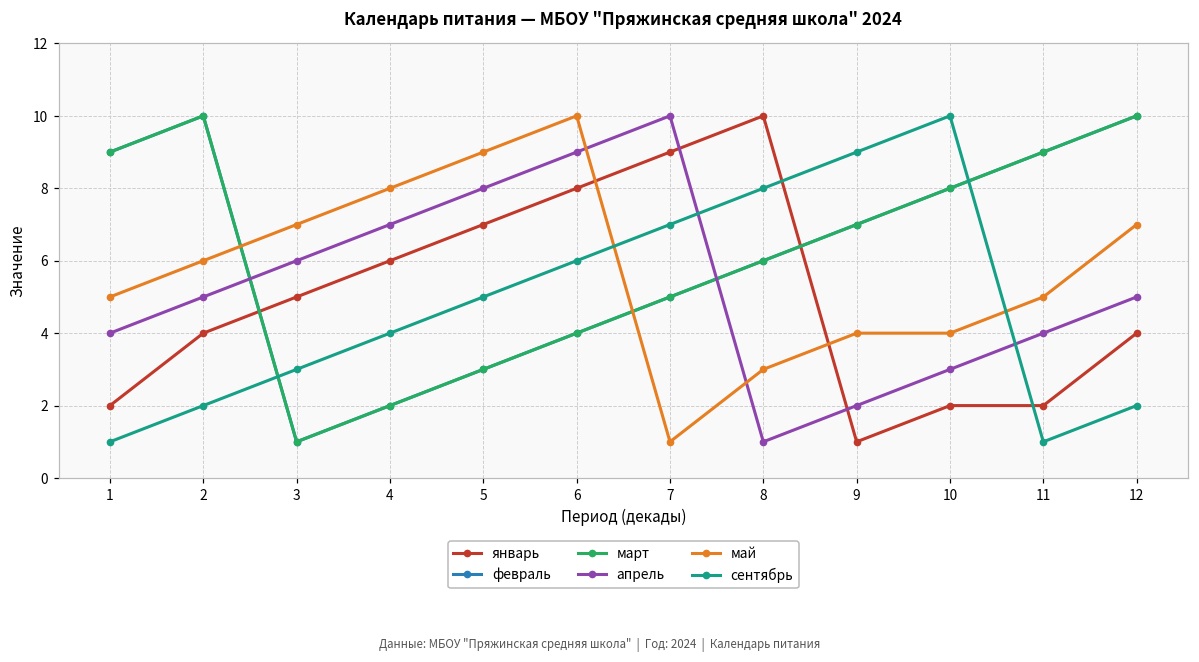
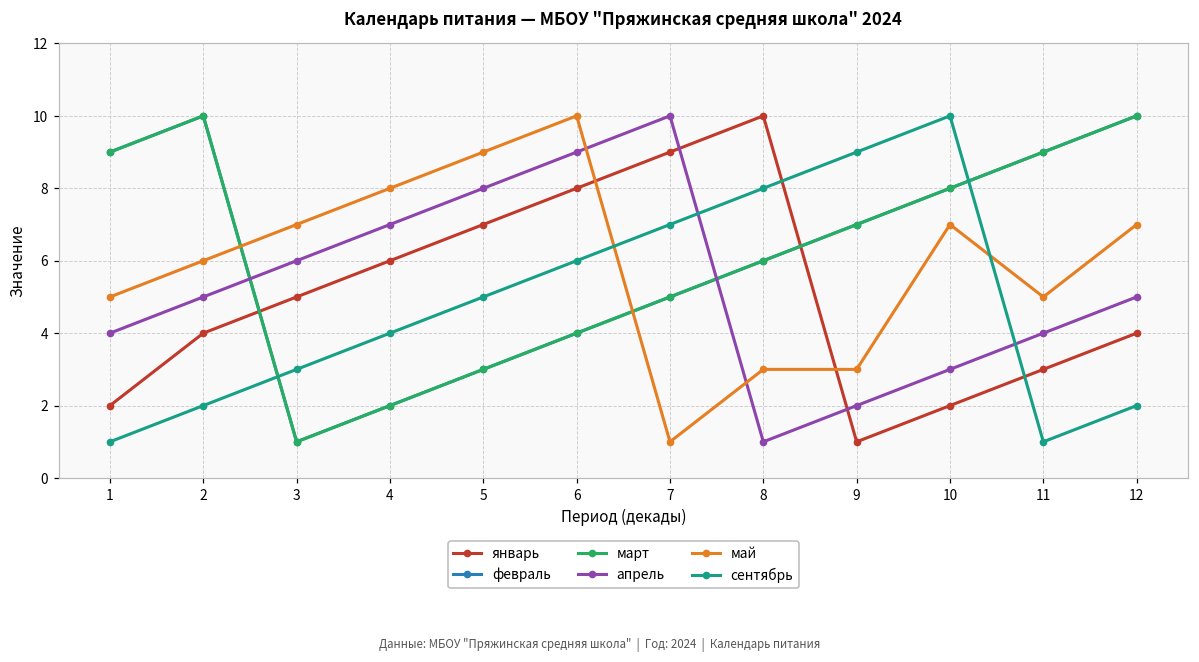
  {
    "январь": {
      "1": 2,
      "2": 4,
      "3": 5,
      "4": 6,
      "5": 7,
      "6": 8,
      "7": 9,
      "8": 10,
      "9": 1,
      "10": 2,
-     "11": 2,
+     "11": 3,
      "12": 4
    },
    "апрель": {
      "1": 4,
      "2": 5,
      "3": 6,
      "4": 7,
      "5": 8,
      "6": 9,
      "7": 10,
      "8": 1,
      "9": 2,
      "10": 3,
      "11": 4,
      "12": 5
    },
    "май": {
      "1": 5,
      "2": 6,
      "3": 7,
      "4": 8,
      "5": 9,
      "6": 10,
      "7": 1,
      "8": 3,
-     "9": 4,
-     "10": 4,
+     "9": 3,
+     "10": 7,
      "11": 5,
      "12": 7
    }
  }
